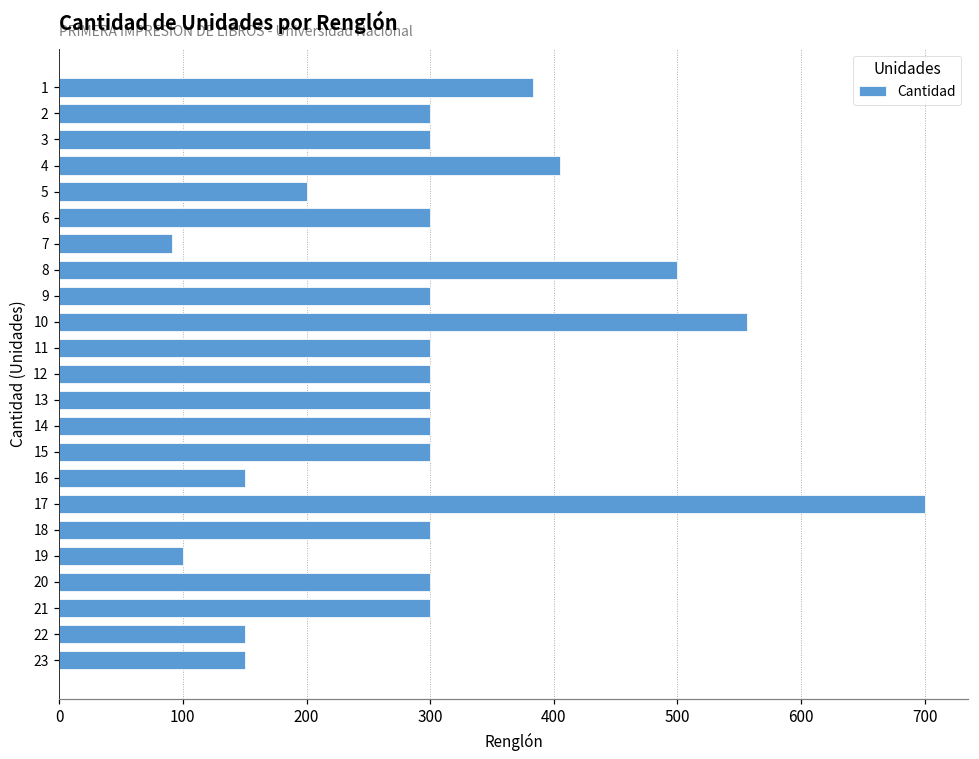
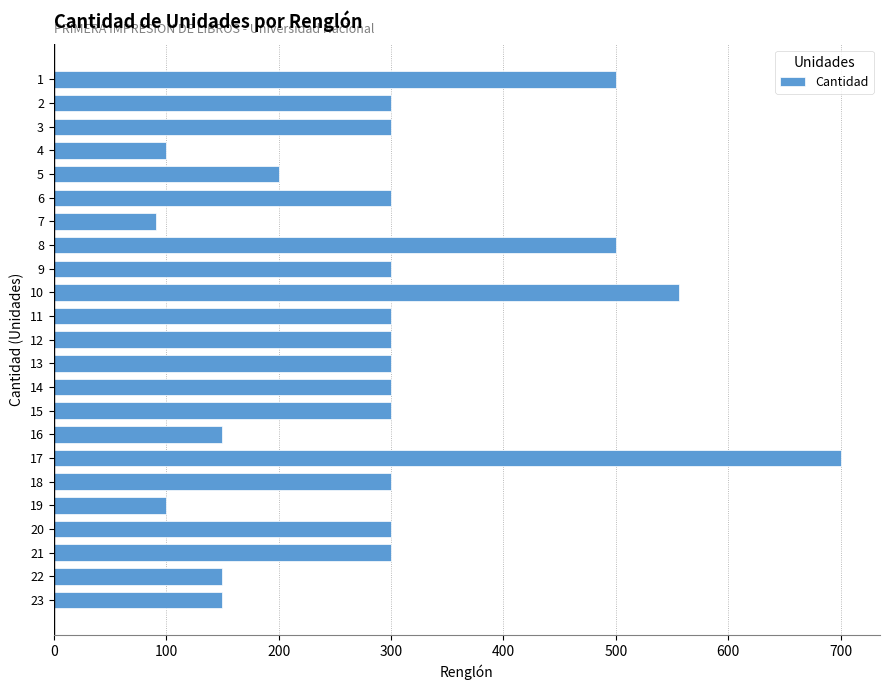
  {
-   "1": 383,
+   "1": 500,
    "2": 300,
    "3": 300,
-   "4": 405,
+   "4": 100,
    "5": 200,
    "6": 300,
    "7": 91,
    "8": 500,
    "9": 300,
    "10": 556,
    "11": 300,
    "12": 300,
    "13": 300,
    "14": 300,
    "15": 300,
    "16": 150,
    "17": 700,
    "18": 300,
    "19": 100,
    "20": 300,
    "21": 300,
    "22": 150,
    "23": 150
  }
